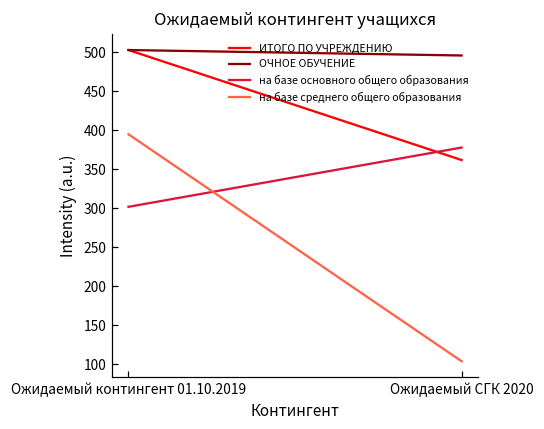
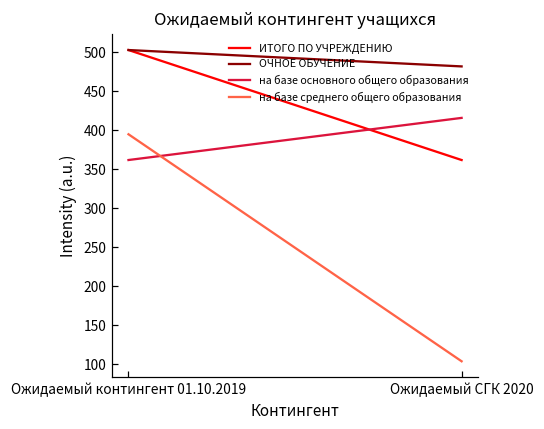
  {
    "ИТОГО ПО УЧРЕЖДЕНИЮ": {
      "Ожидаемый СГК 2020": 360
    },
    "ОЧНОЕ ОБУЧЕНИЕ": {
-     "Ожидаемый СГК 2020": 500
+     "Ожидаемый СГК 2020": 480
    },
    "на базе основного общего образования": {
-     "Ожидаемый контингент 01.10.2019": 300,
-     "Ожидаемый СГК 2020": 380
+     "Ожидаемый контингент 01.10.2019": 360,
+     "Ожидаемый СГК 2020": 420
    },
    "на базе среднего общего образования": {
      "Ожидаемый контингент 01.10.2019": 400,
      "Ожидаемый СГК 2020": 100
    }
  }
